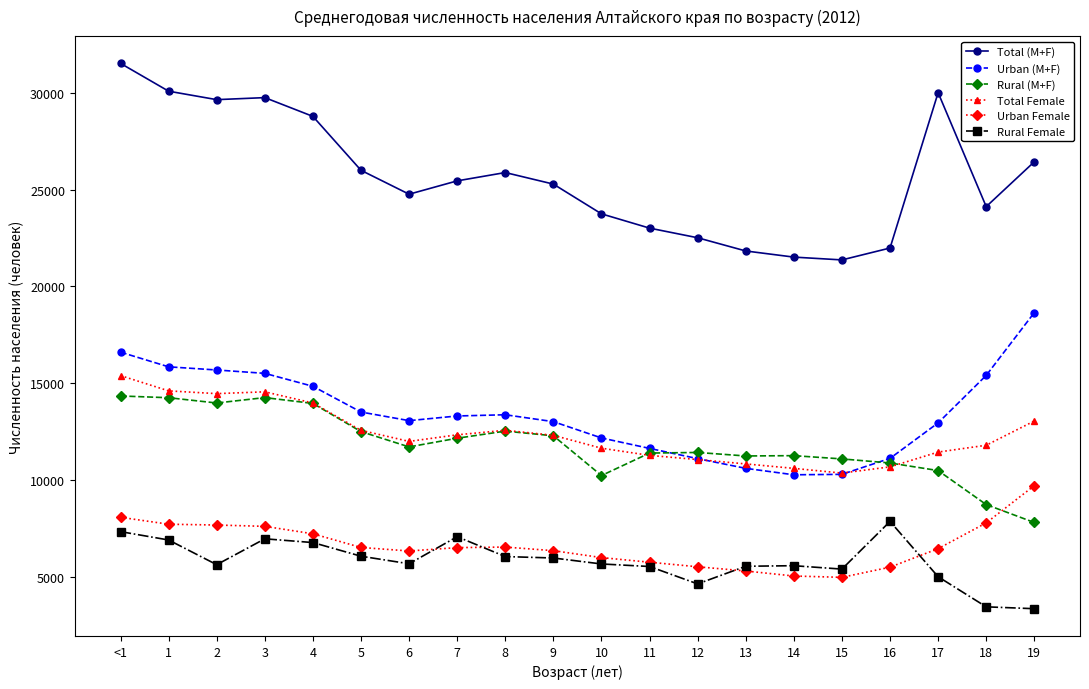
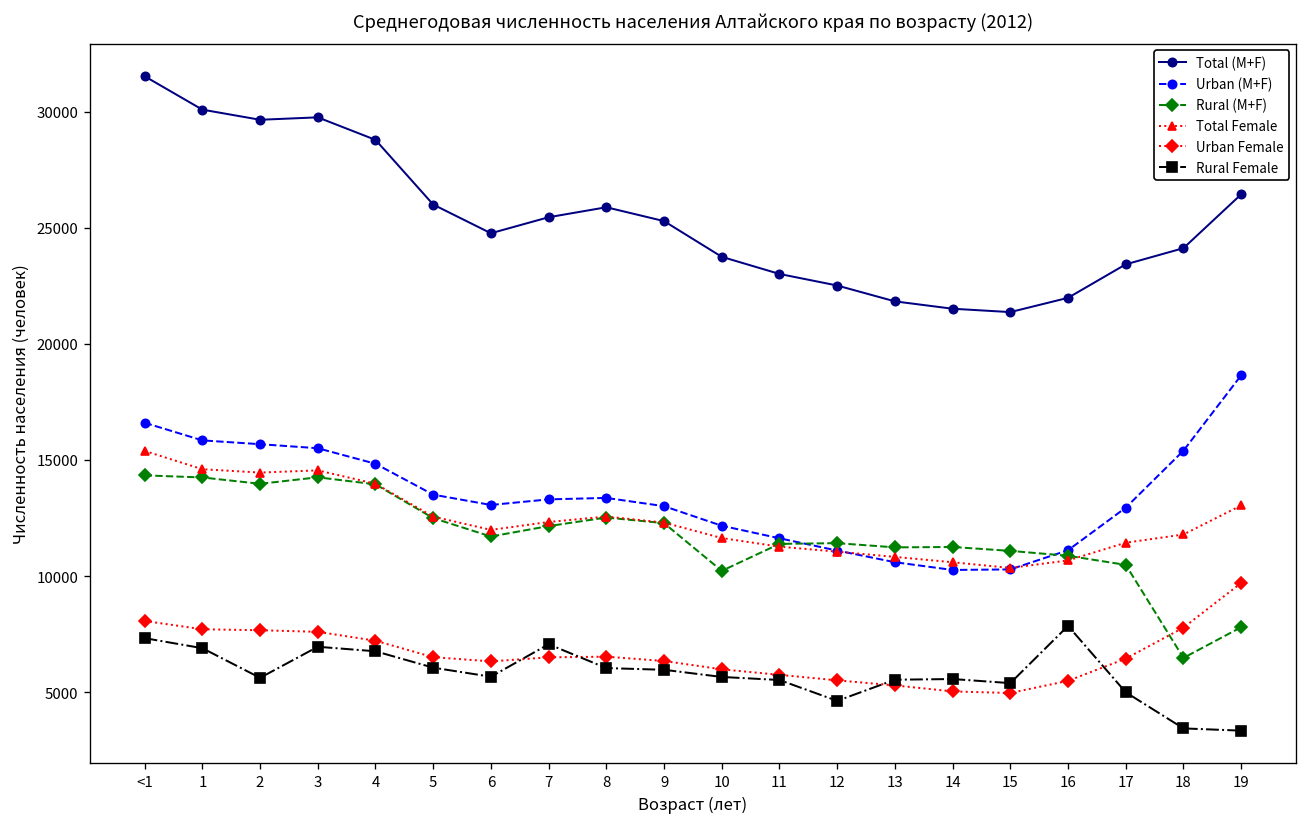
  {
    "Total (M+F)": {
      "<1": 31500,
      "1": 30100,
      "2": 29700,
      "3": 29800,
      "4": 28800,
      "5": 26000,
      "6": 24800,
      "7": 25500,
      "8": 25900,
      "9": 25300,
      "10": 23800,
      "11": 23000,
      "12": 22500,
      "13": 21800,
      "14": 21500,
      "15": 21400,
      "16": 22000,
-     "17": 30000,
+     "17": 23400,
      "18": 24100,
      "19": 26400
    },
    "Urban (M+F)": {
      "<1": 16600,
      "1": 15800,
      "2": 15700,
      "3": 15500,
      "4": 14800,
      "5": 13500,
      "6": 13100,
      "7": 13300,
      "8": 13400,
      "9": 13000,
      "10": 12200,
      "11": 11600,
      "13": 10600,
      "14": 10300,
      "16": 11100,
      "17": 12900,
      "18": 15400,
      "19": 18600
    },
    "Rural (M+F)": {
      "<1": 14300,
      "1": 14200,
      "2": 14000,
      "3": 14300,
      "6": 11700,
      "7": 12200,
      "10": 10200,
      "12": 11400,
      "13": 11200,
      "14": 11300,
      "15": 11100,
      "16": 10900,
      "17": 10500,
-     "18": 8700,
+     "18": 6500,
      "19": 7800
    },
    "Rural Female": {
      "<1": 7300,
      "1": 6900,
      "2": 5600,
      "3": 7000,
      "4": 6800,
      "5": 6100,
      "6": 5700,
      "7": 7100,
      "8": 6000,
      "9": 6000,
      "10": 5700,
      "11": 5500,
      "12": 4600,
      "13": 5500,
      "14": 5600,
      "15": 5400,
      "16": 7900,
      "17": 5000,
      "18": 3400,
      "19": 3300
    }
  }
